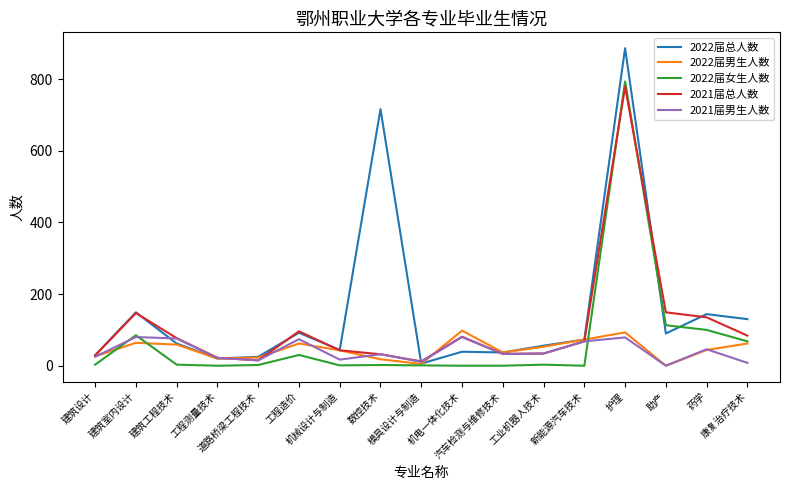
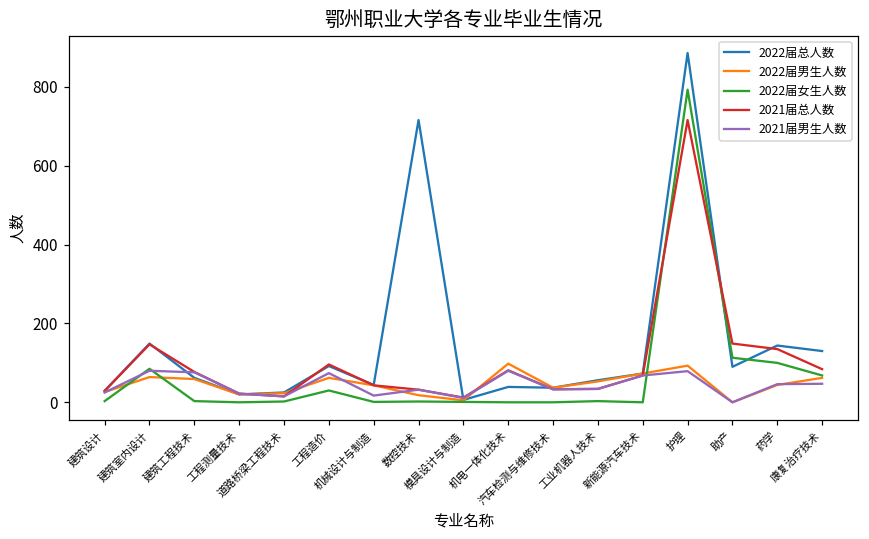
  {
    "2022届总人数": {
      "数控技术": 720,
      "机电一体化技术": 40,
      "护理": 890,
      "助产": 90,
      "药学": 140,
      "康复治疗技术": 130
    },
    "2022届男生人数": {
      "建筑室内设计": 60,
      "工程造价": 60,
      "数控技术": 20,
      "机电一体化技术": 100,
      "护理": 90
    },
    "2022届女生人数": {
      "建筑设计": 0,
      "建筑工程技术": 0,
      "工程测量技术": 0,
      "道路桥梁工程技术": 0,
      "工程造价": 30,
      "机械设计与制造": 0,
      "数控技术": 0,
      "机电一体化技术": 0,
      "汽车检测与维修技术": 0,
      "工业机器人技术": 0,
      "新能源汽车技术": 0,
      "护理": 790,
      "助产": 110,
      "药学": 100
    },
    "2021届总人数": {
-     "护理": 780,
+     "护理": 720,
      "助产": 150,
      "药学": 140,
      "康复治疗技术": 80
    },
    "2021届男生人数": {
      "工程造价": 70,
      "机械设计与制造": 20,
      "护理": 80,
-     "康复治疗技术": 10
+     "康复治疗技术": 50
    }
  }
